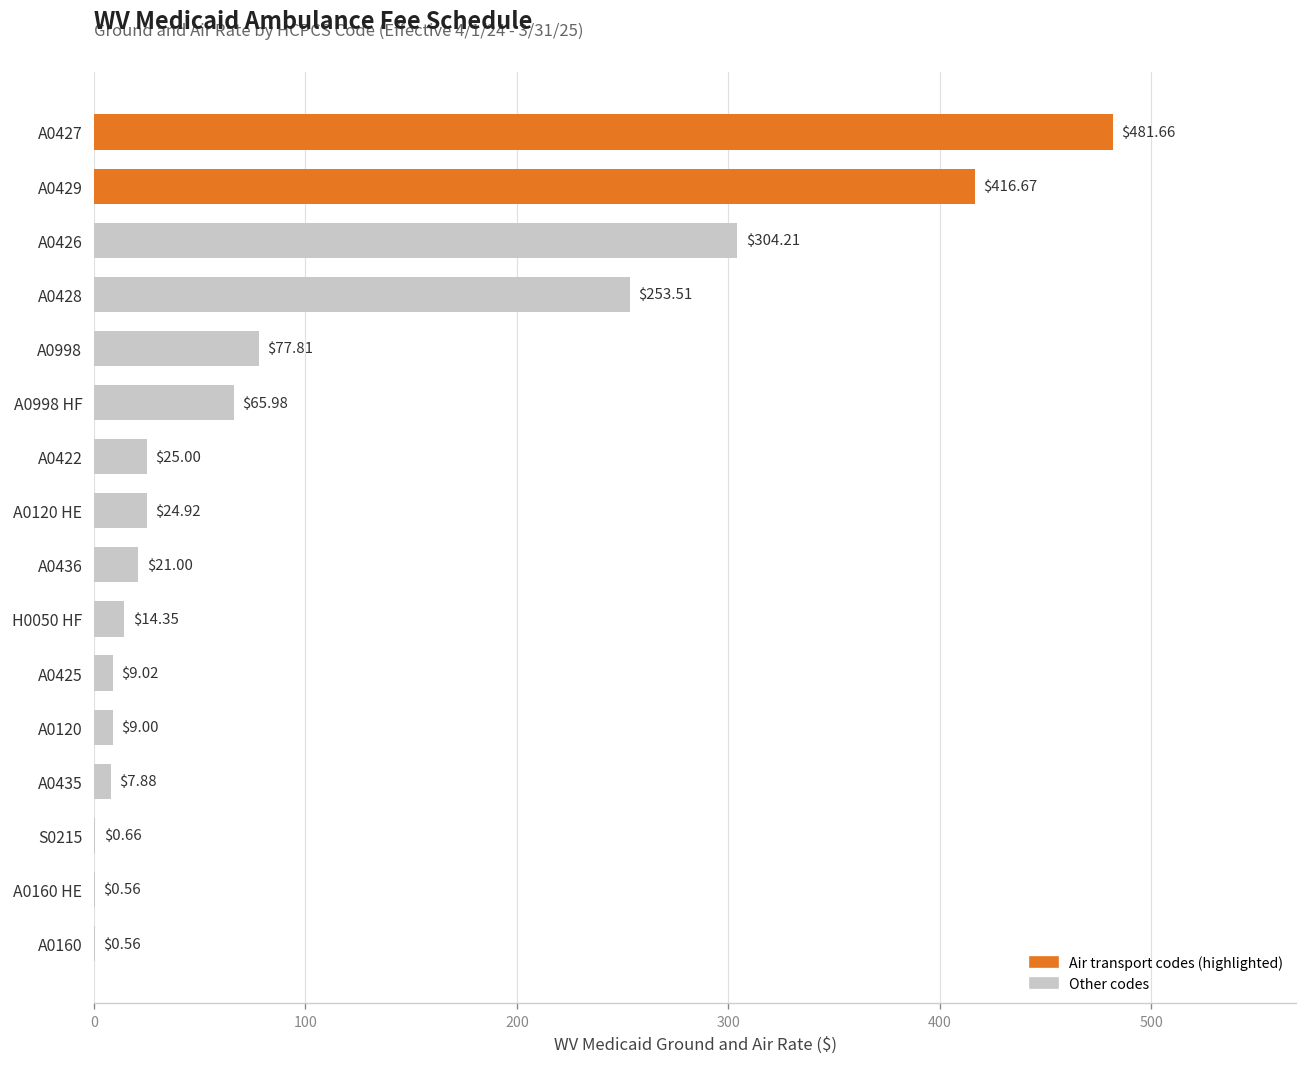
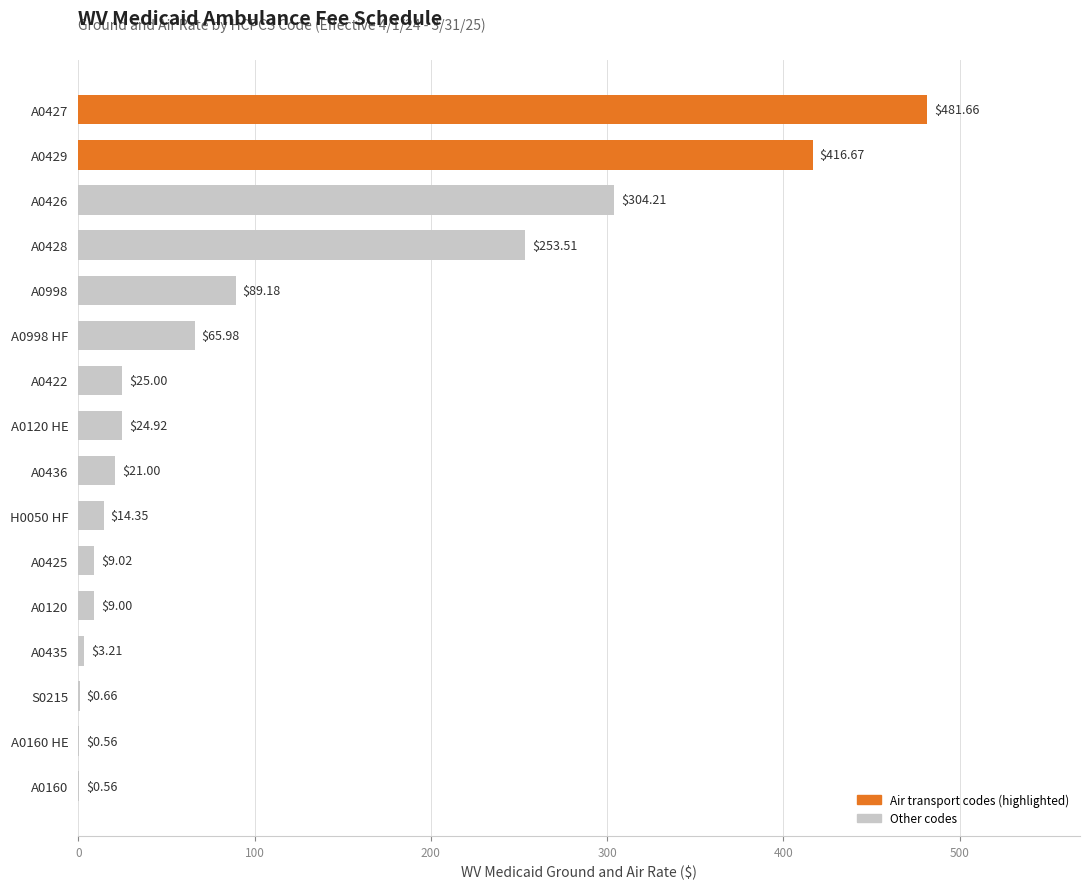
  {
    "A0427": "$481.66",
    "A0429": "$416.67",
    "A0426": "$304.21",
    "A0428": "$253.51",
-   "A0998": "$77.81",
+   "A0998": "$89.18",
    "A0998 HF": "$65.98",
    "A0422": "$25.00",
    "A0120 HE": "$24.92",
    "A0436": "$21.00",
    "H0050 HF": "$14.35",
    "A0425": "$9.02",
    "A0120": "$9.00",
-   "A0435": "$7.88",
+   "A0435": "$3.21",
    "S0215": "$0.66",
    "A0160 HE": "$0.56",
    "A0160": "$0.56"
  }
